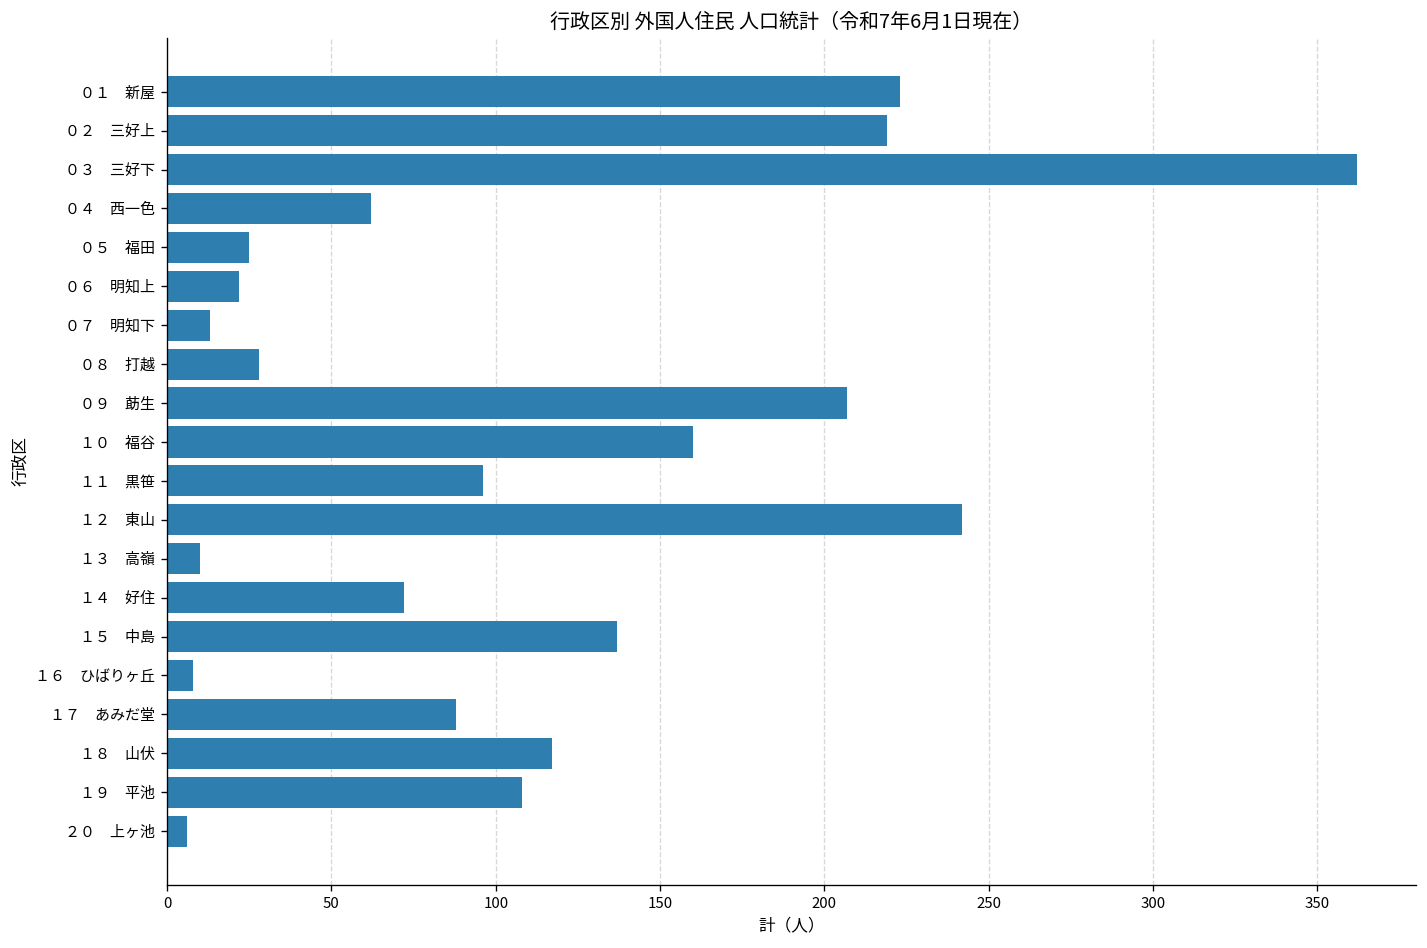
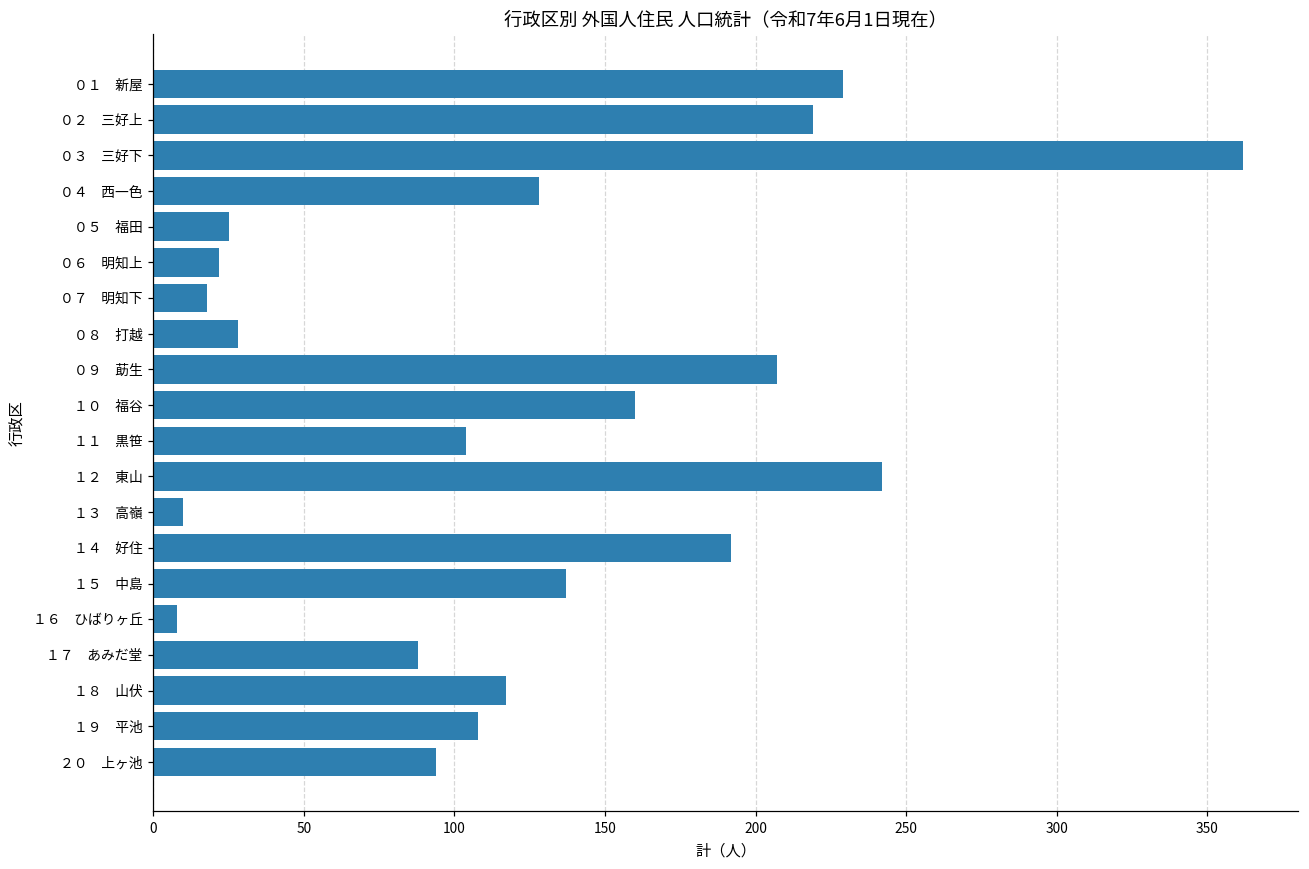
  {
-   "０１ 新屋": 223,
+   "０１ 新屋": 229,
    "０２ 三好上": 219,
    "０３ 三好下": 362,
-   "０４ 西一色": 62,
+   "０４ 西一色": 128,
    "０５ 福田": 25,
    "０６ 明知上": 22,
-   "０７ 明知下": 13,
+   "０７ 明知下": 18,
    "０８ 打越": 28,
    "０９ 莇生": 207,
    "１０ 福谷": 160,
-   "１１ 黒笹": 96,
+   "１１ 黒笹": 104,
    "１２ 東山": 242,
    "１３ 高嶺": 10,
-   "１４ 好住": 72,
+   "１４ 好住": 192,
    "１５ 中島": 137,
    "１６ ひばりヶ丘": 8,
    "１７ あみだ堂": 88,
    "１８ 山伏": 117,
    "１９ 平池": 108,
-   "２０ 上ヶ池": 6
+   "２０ 上ヶ池": 94
  }
